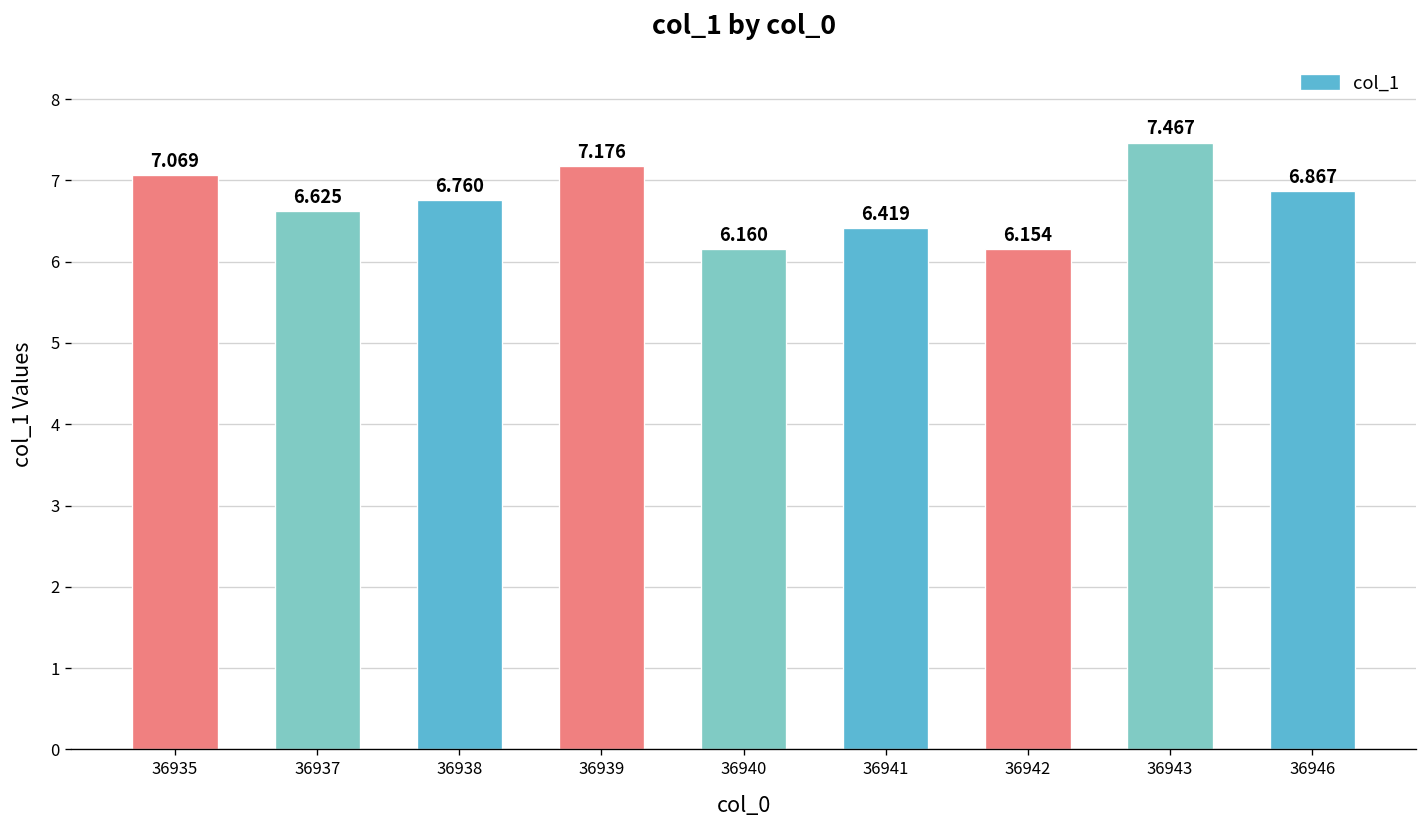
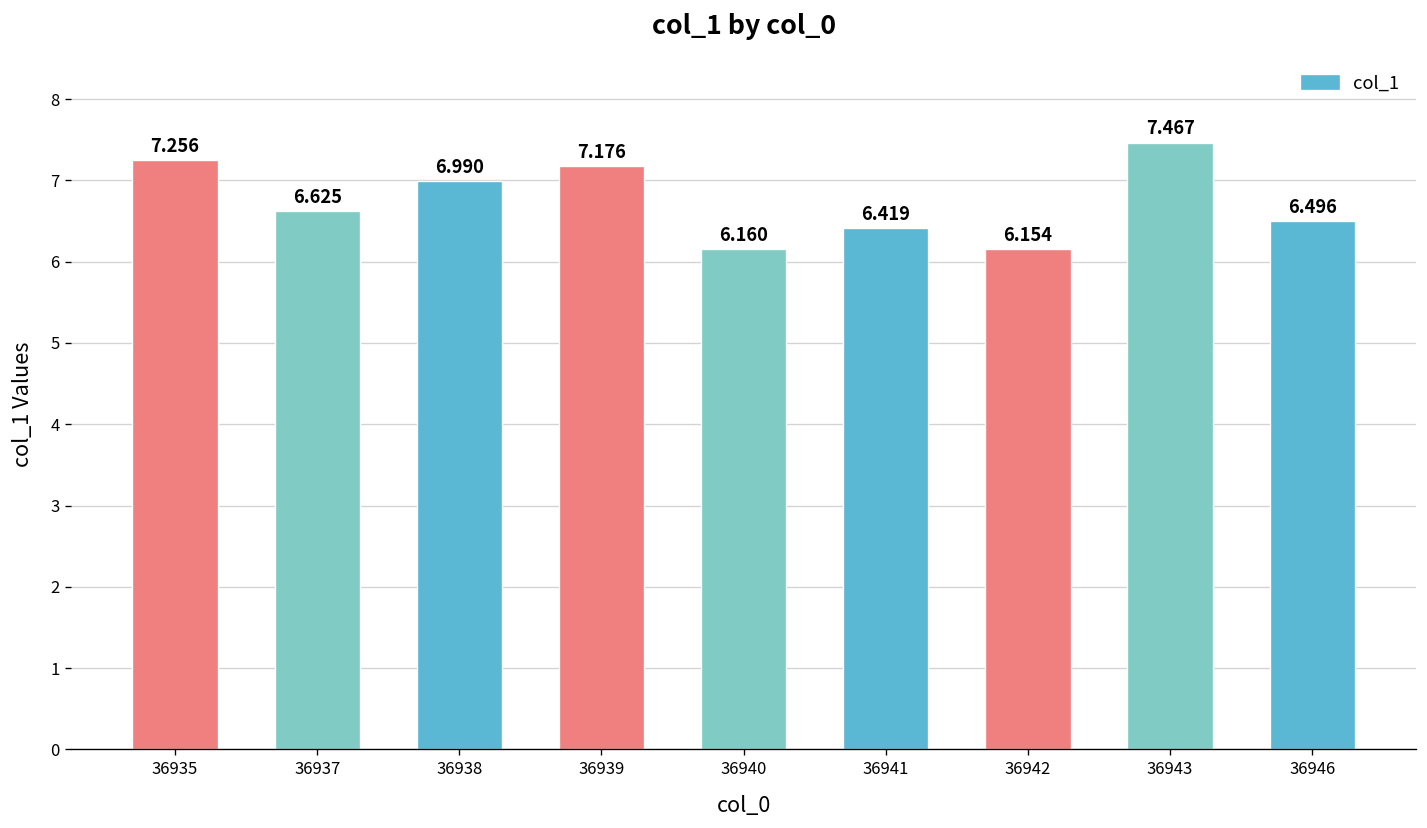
  {
-   "36935": 7.069,
+   "36935": 7.256,
    "36937": 6.625,
-   "36938": 6.760,
+   "36938": 6.990,
    "36939": 7.176,
    "36940": 6.160,
    "36941": 6.419,
    "36942": 6.154,
    "36943": 7.467,
-   "36946": 6.867
+   "36946": 6.496
  }
